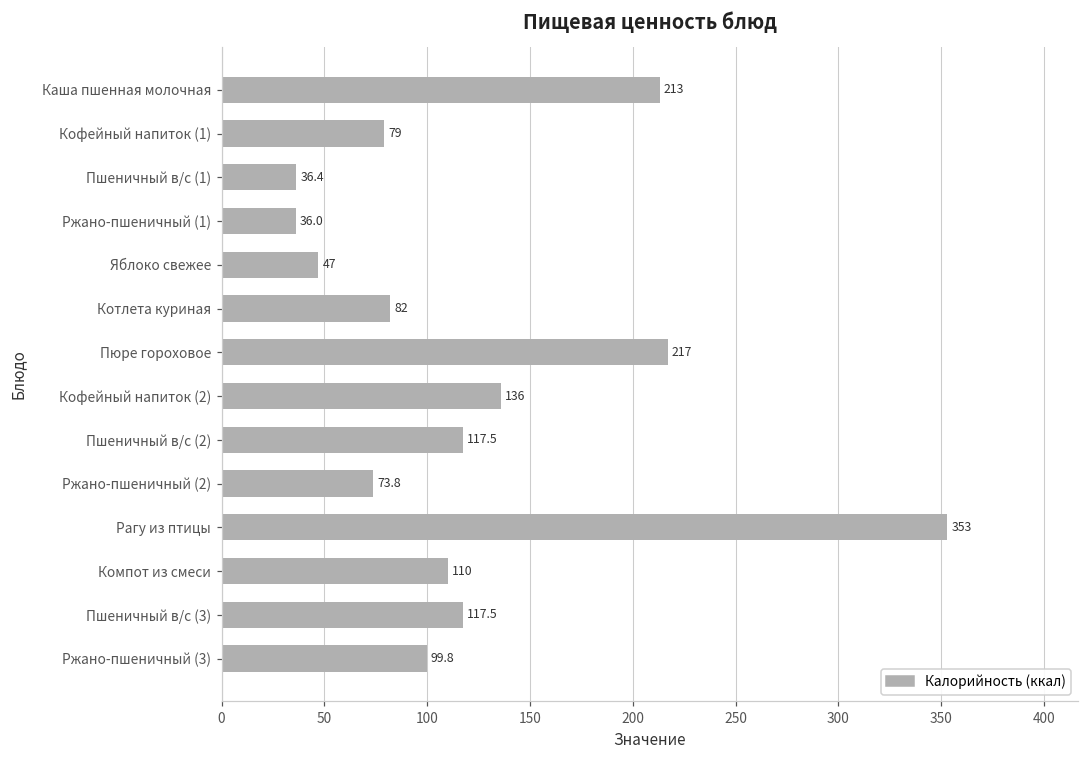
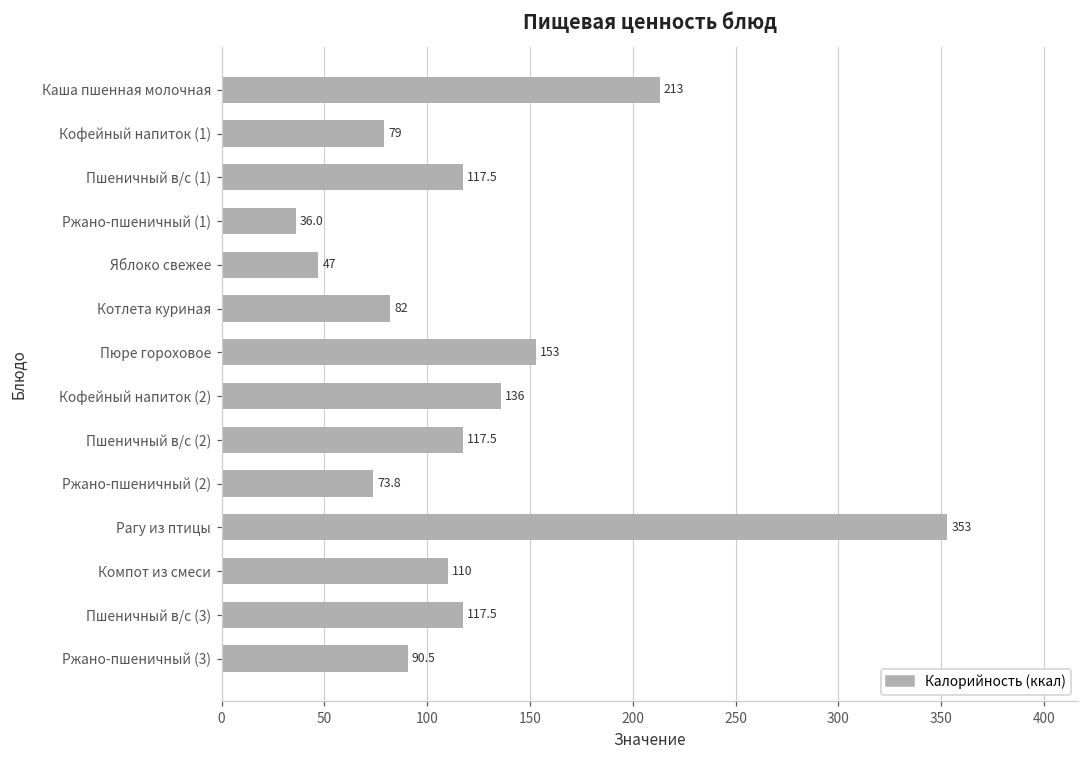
  {
    "Каша пшенная молочная": 213,
    "Кофейный напиток (1)": 79,
-   "Пшеничный в/с (1)": 36.4,
+   "Пшеничный в/с (1)": 117.5,
    "Ржано-пшеничный (1)": 36.0,
    "Яблоко свежее": 47,
    "Котлета куриная": 82,
-   "Пюре гороховое": 217,
+   "Пюре гороховое": 153,
    "Кофейный напиток (2)": 136,
    "Пшеничный в/с (2)": 117.5,
    "Ржано-пшеничный (2)": 73.8,
    "Рагу из птицы": 353,
    "Компот из смеси": 110,
    "Пшеничный в/с (3)": 117.5,
-   "Ржано-пшеничный (3)": 99.8
+   "Ржано-пшеничный (3)": 90.5
  }
